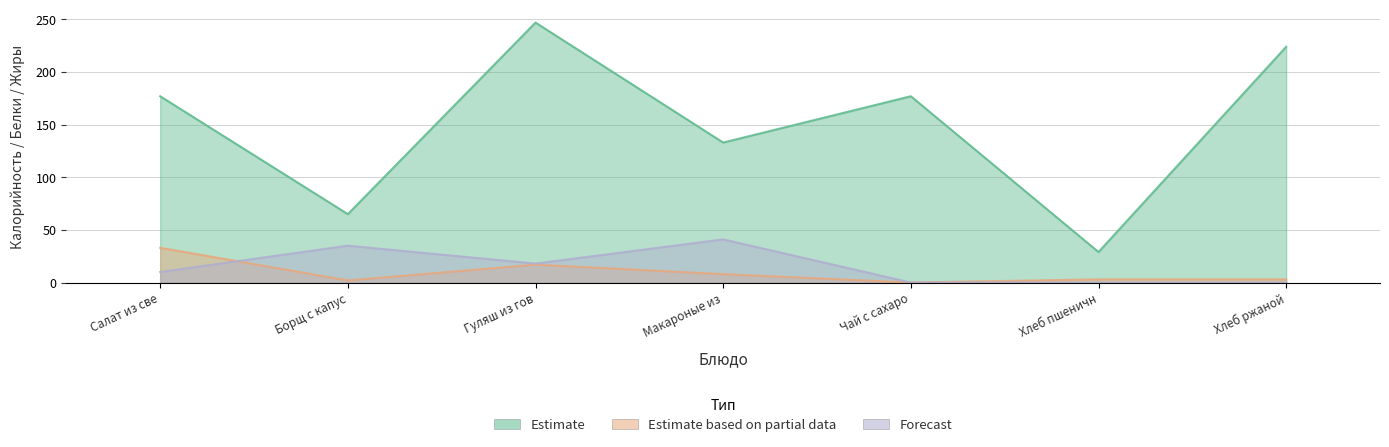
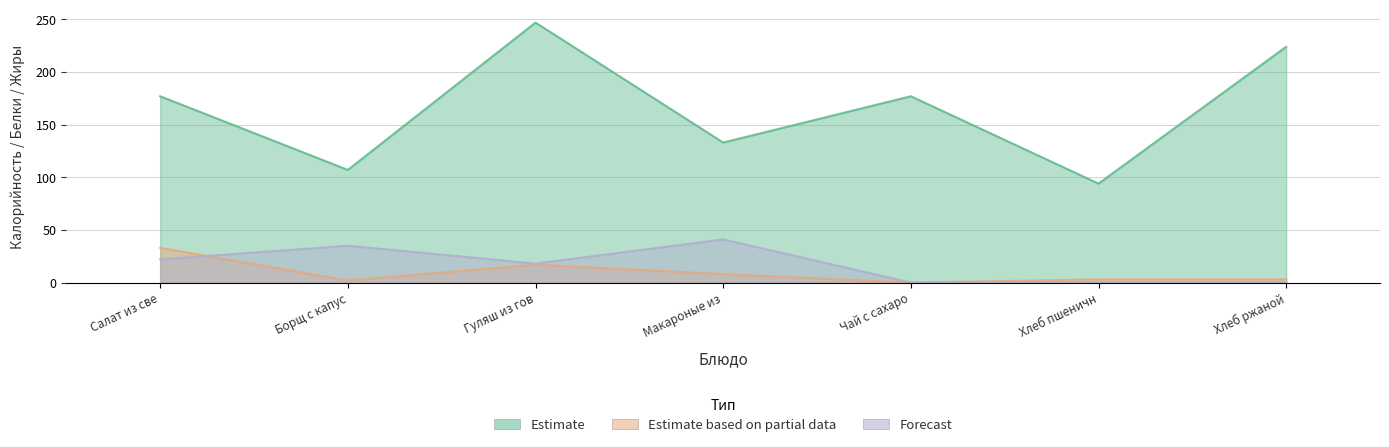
  {
    "Estimate": {
      "Салат из све": 177,
-     "Борщ с капус": 65,
+     "Борщ с капус": 107,
      "Гуляш из гов": 247,
      "Макароные из": 133,
      "Чай с сахаро": 177,
-     "Хлеб пшеничн": 29,
+     "Хлеб пшеничн": 94,
      "Хлеб ржаной": 224
    },
    "Estimate based on partial data": {
      "Салат из све": 33,
      "Борщ с капус": 2,
      "Макароные из": 8,
      "Хлеб пшеничн": 3,
      "Хлеб ржаной": 3
    },
    "Forecast": {
-     "Салат из све": 10,
+     "Салат из све": 22,
      "Борщ с капус": 35,
      "Макароные из": 41,
      "Хлеб пшеничн": 0,
      "Хлеб ржаной": 0
    }
  }
